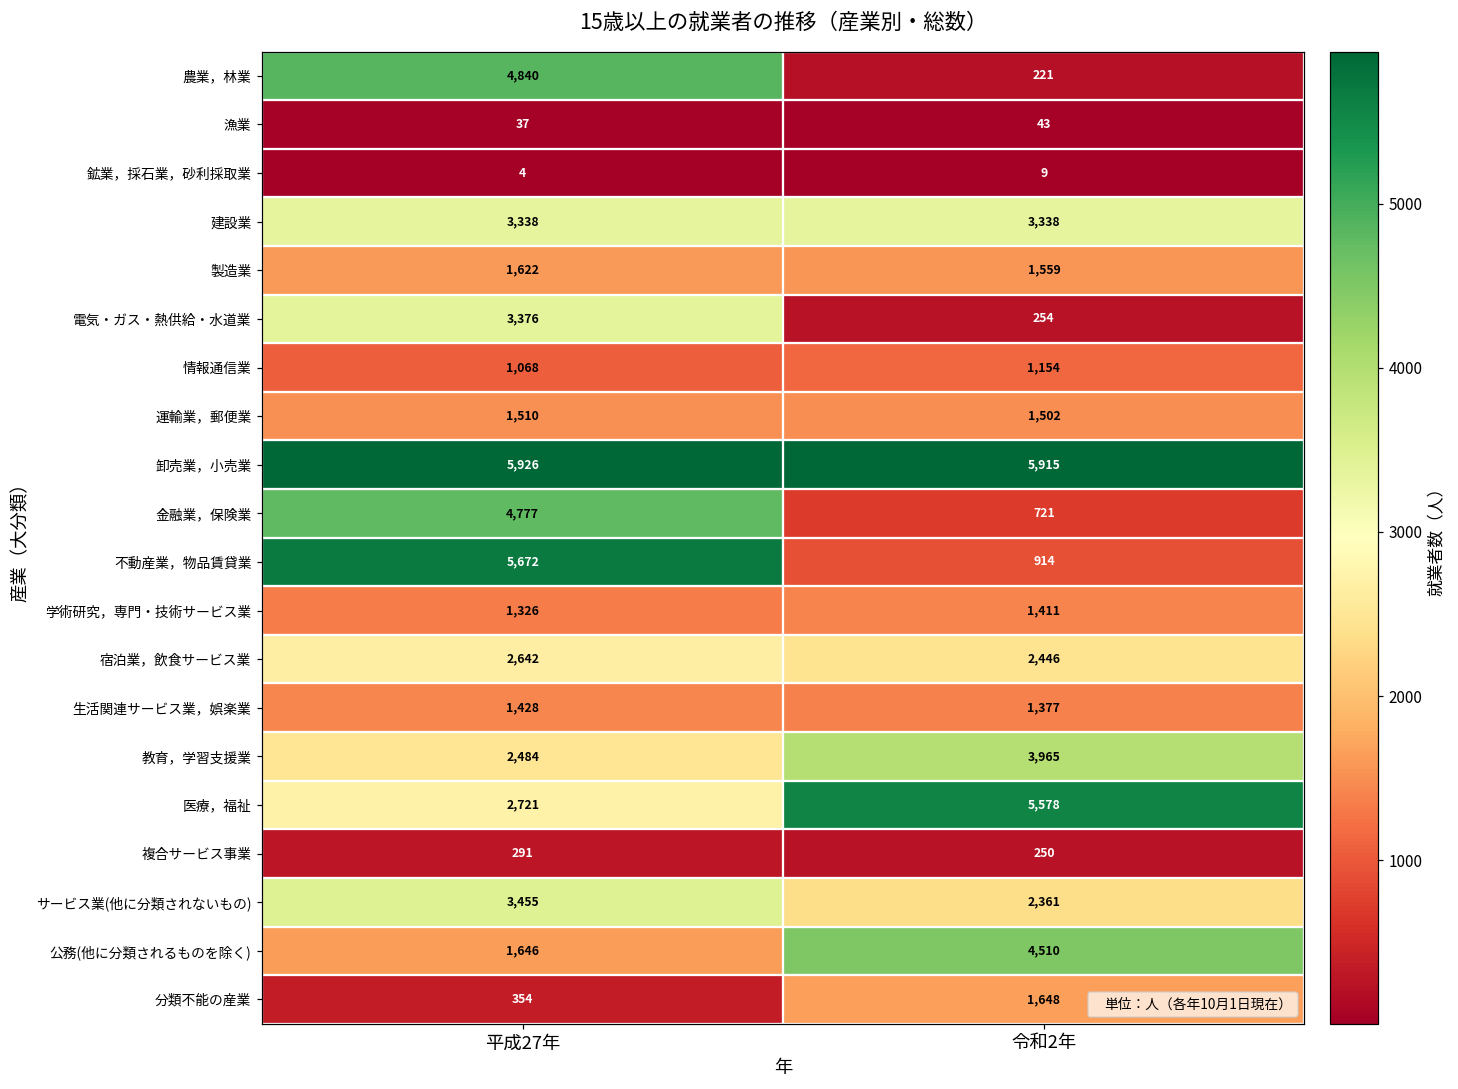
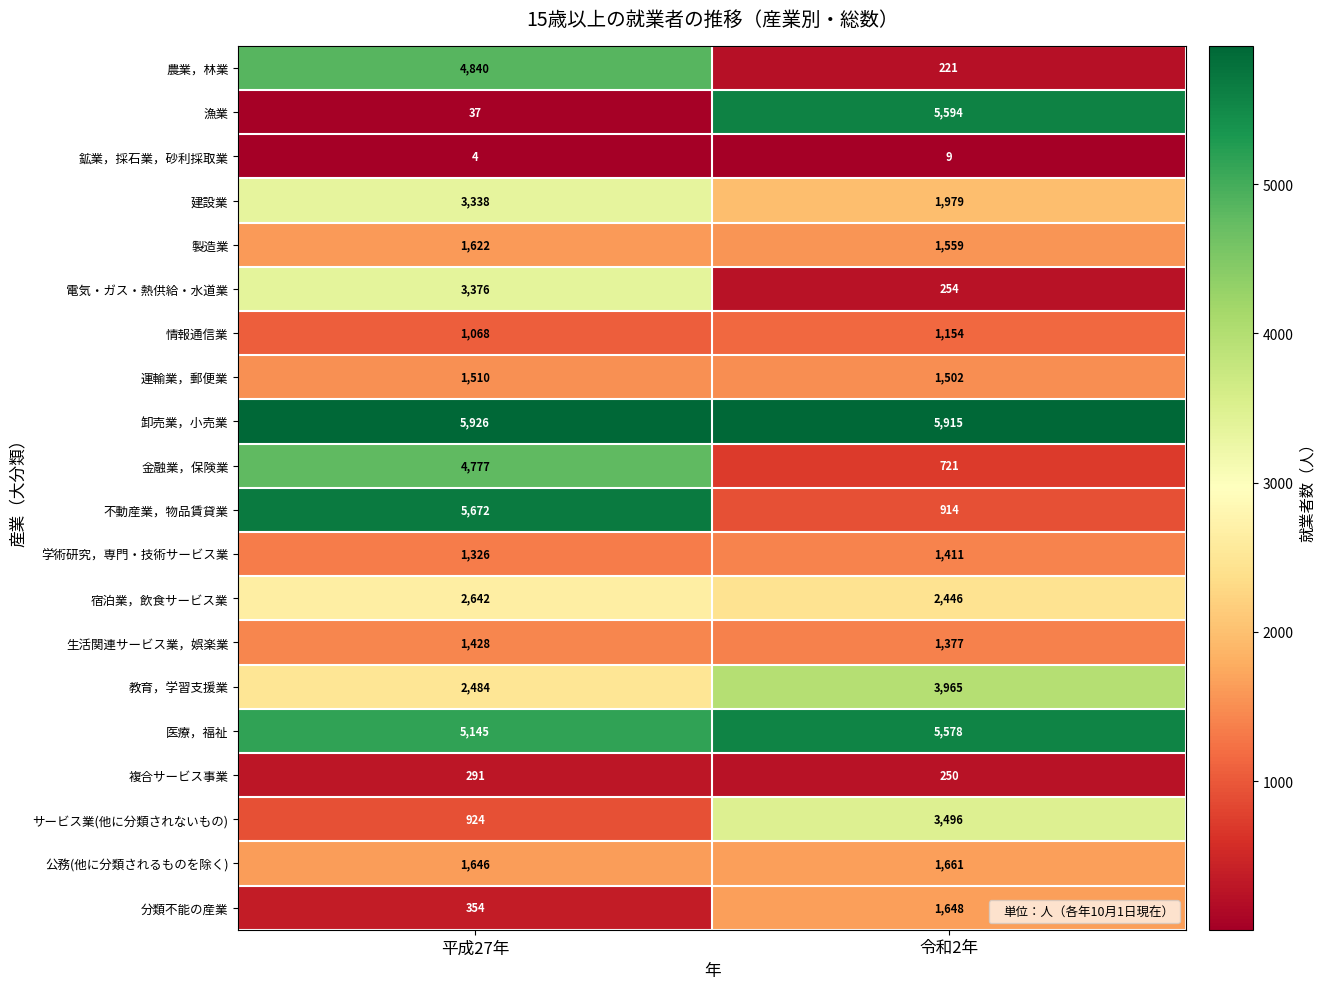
  {
    "農業，林業": {
      "平成27年": "4,840",
      "令和2年": "221"
    },
    "漁業": {
      "平成27年": "37",
-     "令和2年": "43"
+     "令和2年": "5,594"
    },
    "鉱業，採石業，砂利採取業": {
      "平成27年": "4",
      "令和2年": "9"
    },
    "建設業": {
      "平成27年": "3,338",
-     "令和2年": "3,338"
+     "令和2年": "1,979"
    },
    "製造業": {
      "平成27年": "1,622",
      "令和2年": "1,559"
    },
    "電気・ガス・熱供給・水道業": {
      "平成27年": "3,376",
      "令和2年": "254"
    },
    "情報通信業": {
      "平成27年": "1,068",
      "令和2年": "1,154"
    },
    "運輸業，郵便業": {
      "平成27年": "1,510",
      "令和2年": "1,502"
    },
    "卸売業，小売業": {
      "平成27年": "5,926",
      "令和2年": "5,915"
    },
    "金融業，保険業": {
      "平成27年": "4,777",
      "令和2年": "721"
    },
    "不動産業，物品賃貸業": {
      "平成27年": "5,672",
      "令和2年": "914"
    },
    "学術研究，専門・技術サービス業": {
      "平成27年": "1,326",
      "令和2年": "1,411"
    },
    "宿泊業，飲食サービス業": {
      "平成27年": "2,642",
      "令和2年": "2,446"
    },
    "生活関連サービス業，娯楽業": {
      "平成27年": "1,428",
      "令和2年": "1,377"
    },
    "教育，学習支援業": {
      "平成27年": "2,484",
      "令和2年": "3,965"
    },
    "医療，福祉": {
-     "平成27年": "2,721",
+     "平成27年": "5,145",
      "令和2年": "5,578"
    },
    "複合サービス事業": {
      "平成27年": "291",
      "令和2年": "250"
    },
    "サービス業(他に分類されないもの)": {
-     "平成27年": "3,455",
-     "令和2年": "2,361"
+     "平成27年": "924",
+     "令和2年": "3,496"
    },
    "公務(他に分類されるものを除く)": {
      "平成27年": "1,646",
-     "令和2年": "4,510"
+     "令和2年": "1,661"
    },
    "分類不能の産業": {
      "平成27年": "354",
      "令和2年": "1,648"
    }
  }
